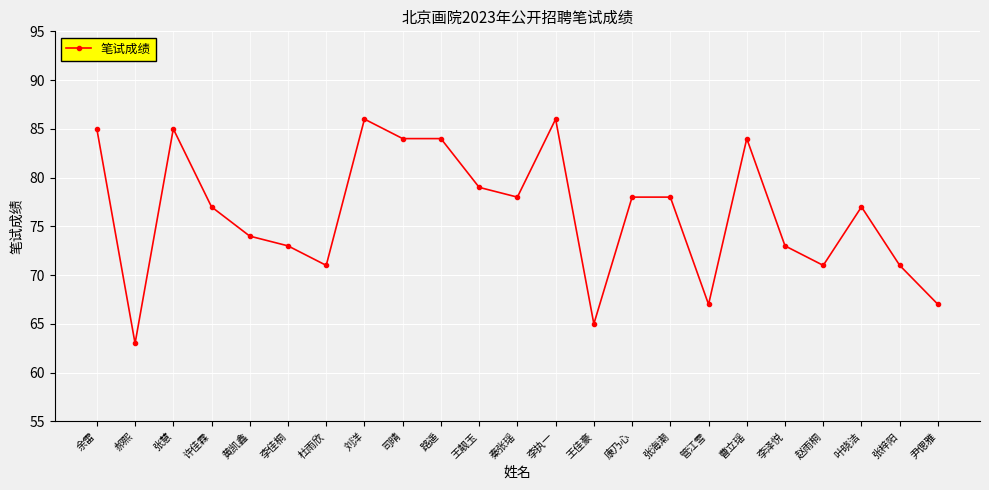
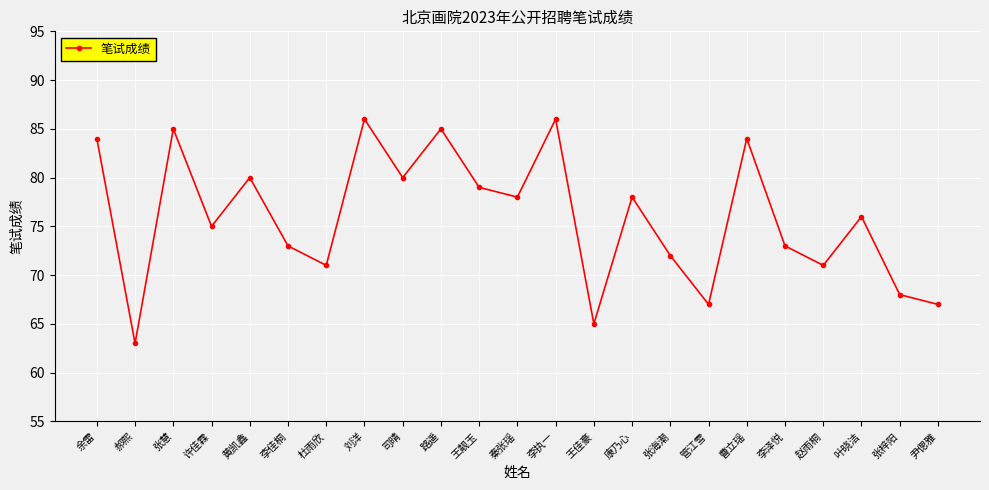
  {
-   "余雷": 85,
+   "余雷": 84,
    "郝熙": 63,
    "张慧": 85,
-   "许佳霖": 77,
-   "黄凯鑫": 74,
+   "许佳霖": 75,
+   "黄凯鑫": 80,
    "李佳桐": 73,
    "杜雨欣": 71,
    "刘洋": 86,
-   "司晴": 84,
-   "路遥": 84,
+   "司晴": 80,
+   "路遥": 85,
    "王靓玉": 79,
    "秦张瑶": 78,
    "李执一": 86,
    "王佳豪": 65,
    "康乃心": 78,
-   "张海潮": 78,
+   "张海潮": 72,
    "管江雪": 67,
    "曹立瑶": 84,
    "李泽悦": 73,
    "赵雨桐": 71,
-   "叶晓洁": 77,
-   "张梓阳": 71,
+   "叶晓洁": 76,
+   "张梓阳": 68,
    "尹偲雅": 67
  }
